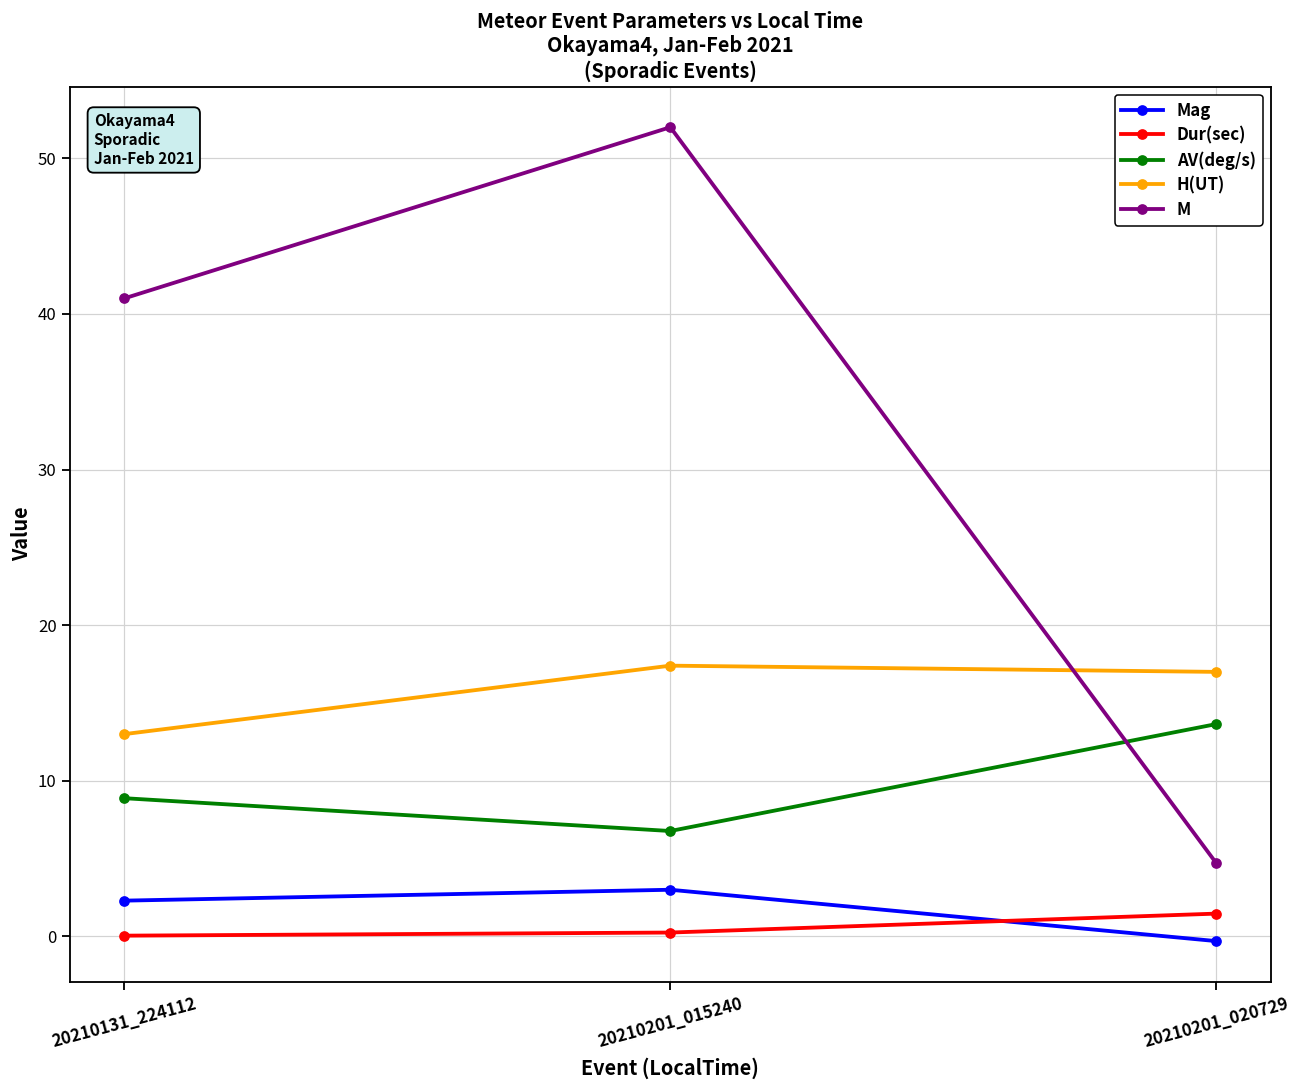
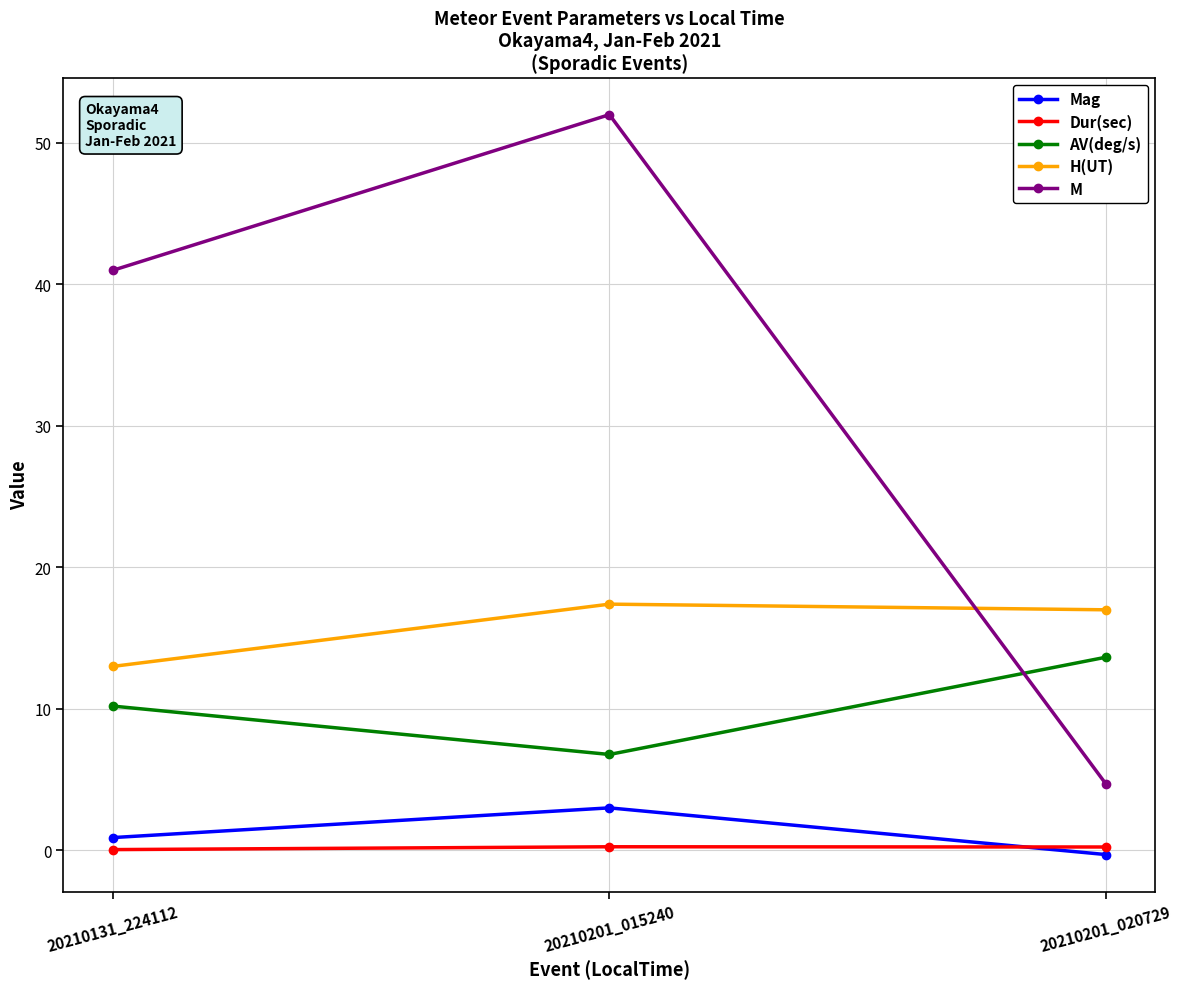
  {
    "Mag": {
-     "20210131_224112": 2.3,
+     "20210131_224112": 0.9,
      "20210201_015240": 3.0,
      "20210201_020729": -0.3
    },
    "Dur(sec)": {
      "20210131_224112": 0.1,
      "20210201_015240": 0.3,
-     "20210201_020729": 1.5
+     "20210201_020729": 0.2
    },
    "AV(deg/s)": {
-     "20210131_224112": 8.9,
+     "20210131_224112": 10.2,
      "20210201_015240": 6.8,
      "20210201_020729": 13.6
    },
    "H(UT)": {
      "20210131_224112": 13.0,
      "20210201_015240": 17.4,
      "20210201_020729": 17.0
    },
    "M": {
      "20210131_224112": 41.0,
      "20210201_015240": 52.0,
      "20210201_020729": 4.7
    }
  }
